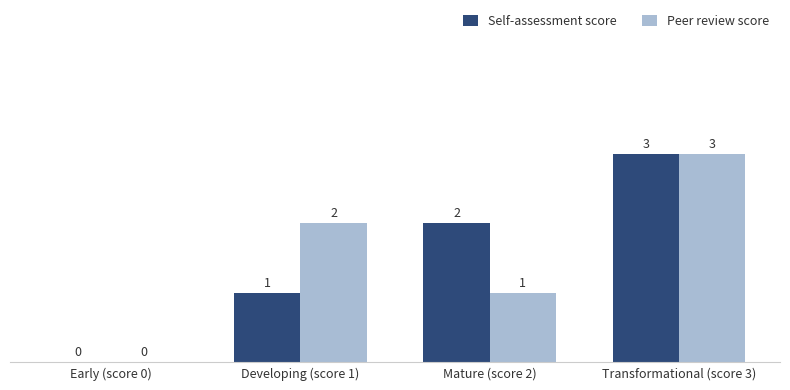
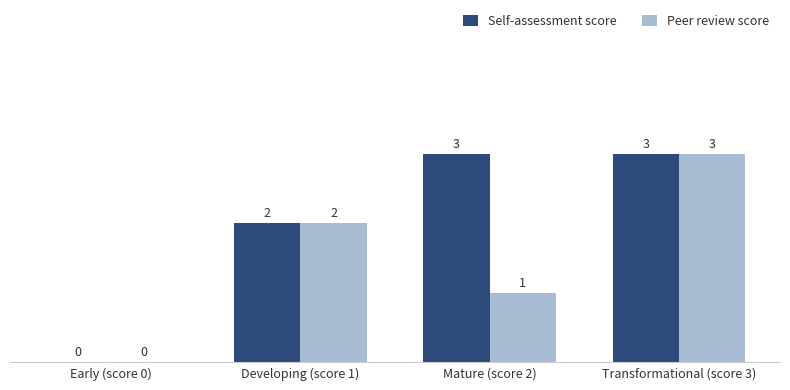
  {
    "Self-assessment score": {
      "Early (score 0)": 0,
-     "Developing (score 1)": 1,
-     "Mature (score 2)": 2,
+     "Developing (score 1)": 2,
+     "Mature (score 2)": 3,
      "Transformational (score 3)": 3
    },
    "Peer review score": {
      "Early (score 0)": 0,
      "Developing (score 1)": 2,
      "Mature (score 2)": 1,
      "Transformational (score 3)": 3
    }
  }
